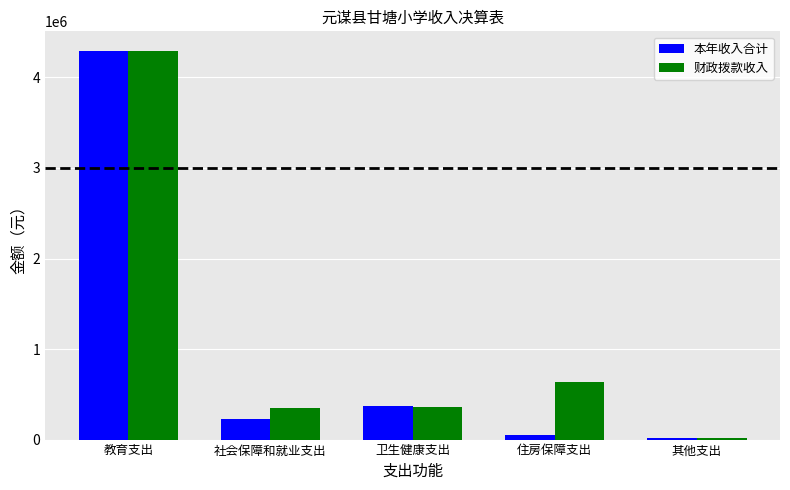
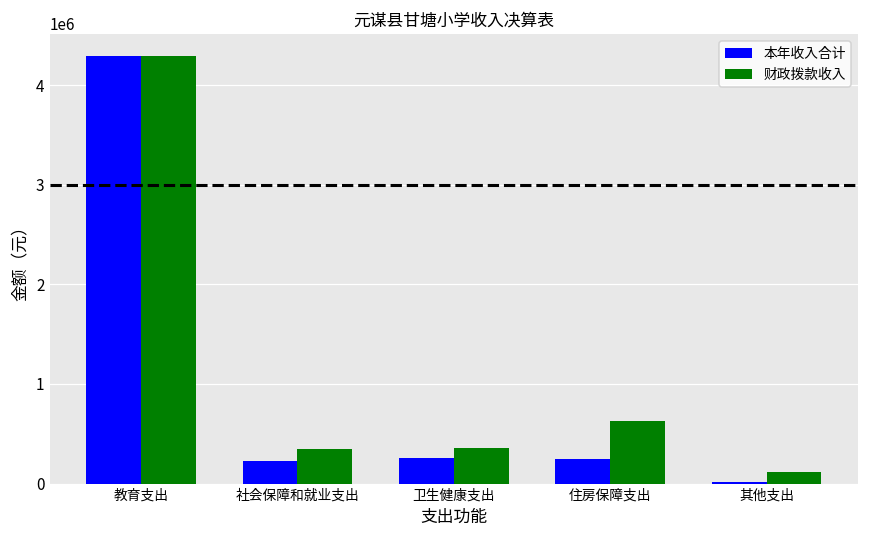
  {
    "本年收入合计": {
      "教育支出": 4300000,
      "社会保障和就业支出": 200000,
-     "卫生健康支出": 400000,
-     "住房保障支出": 100000
+     "卫生健康支出": 300000,
+     "住房保障支出": 200000
    },
    "财政拨款收入": {
      "教育支出": 4300000,
      "社会保障和就业支出": 300000,
      "卫生健康支出": 400000,
      "住房保障支出": 600000,
-     "其他支出": 0
+     "其他支出": 100000
    }
  }
